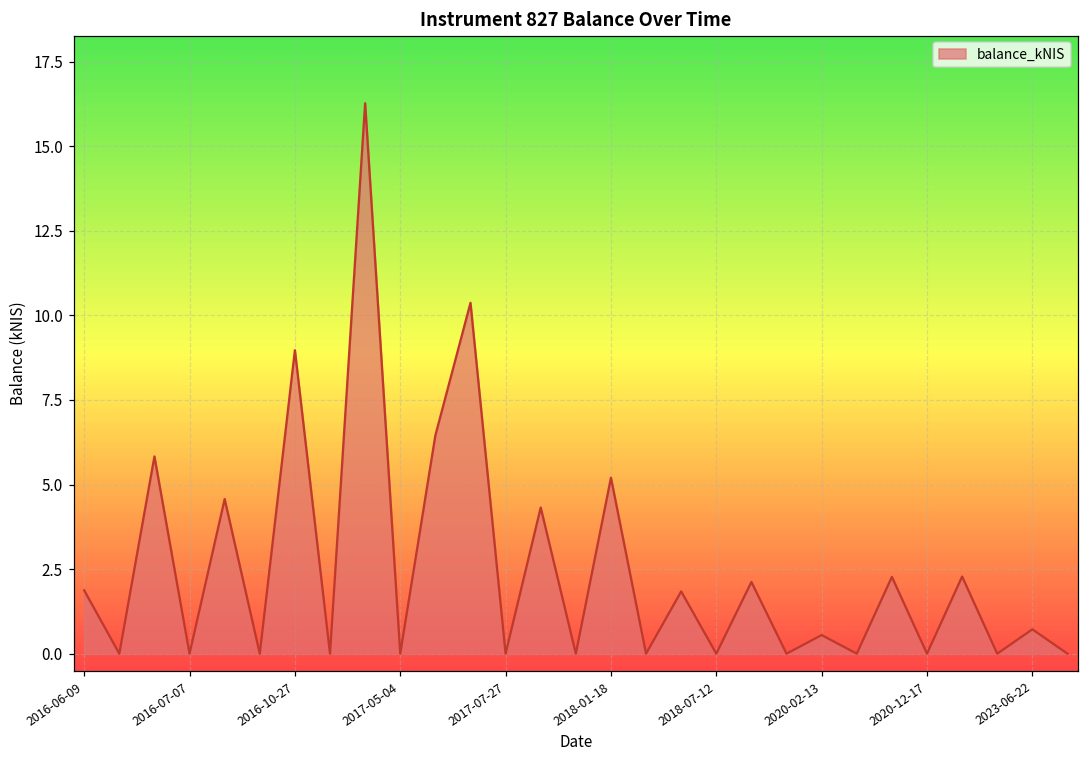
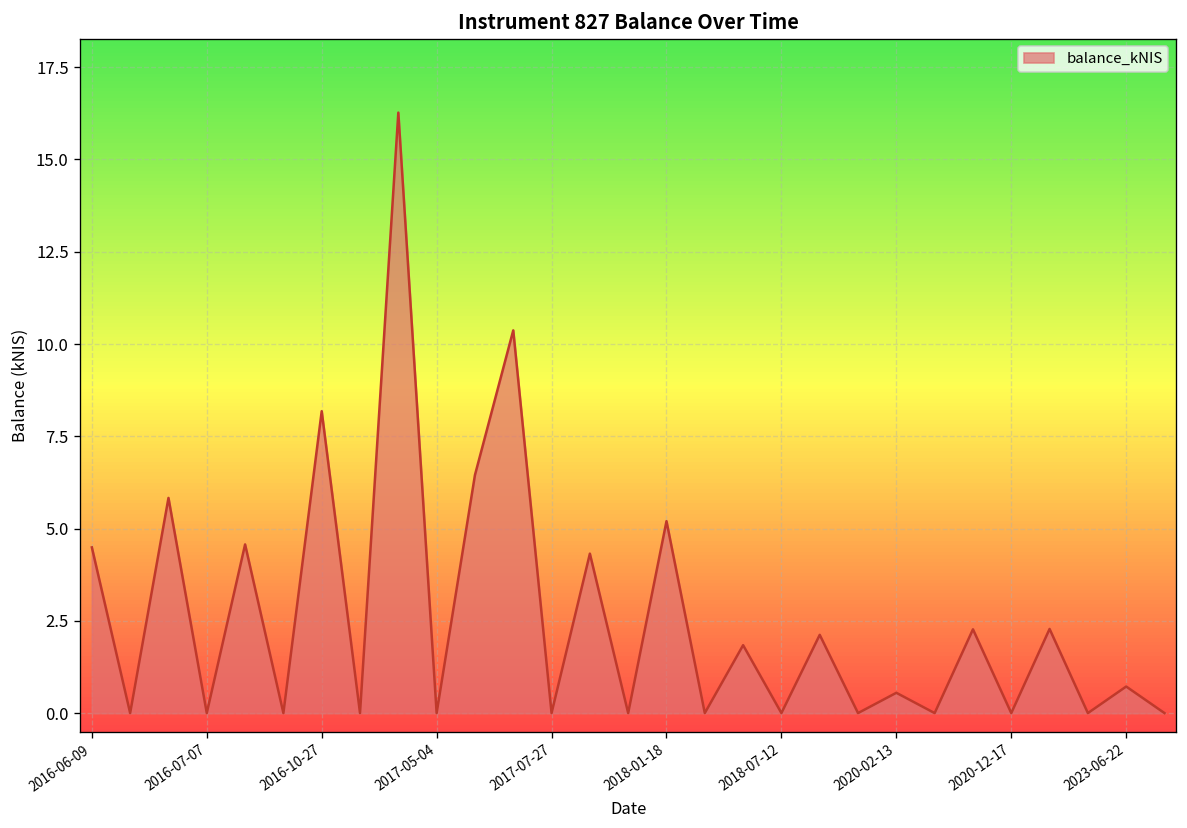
  {
-   "2016-06-09": 1.9,
+   "2016-06-09": 4.5,
    "2016-07-07": 0.0,
-   "2016-10-27": 9.0,
+   "2016-10-27": 8.2,
    "2017-05-04": 0.0,
    "2017-07-27": 0.0,
    "2018-01-18": 5.2,
    "2018-07-12": 0.0,
    "2020-02-13": 0.6,
    "2020-12-17": 0.0,
    "2023-06-22": 0.7
  }
